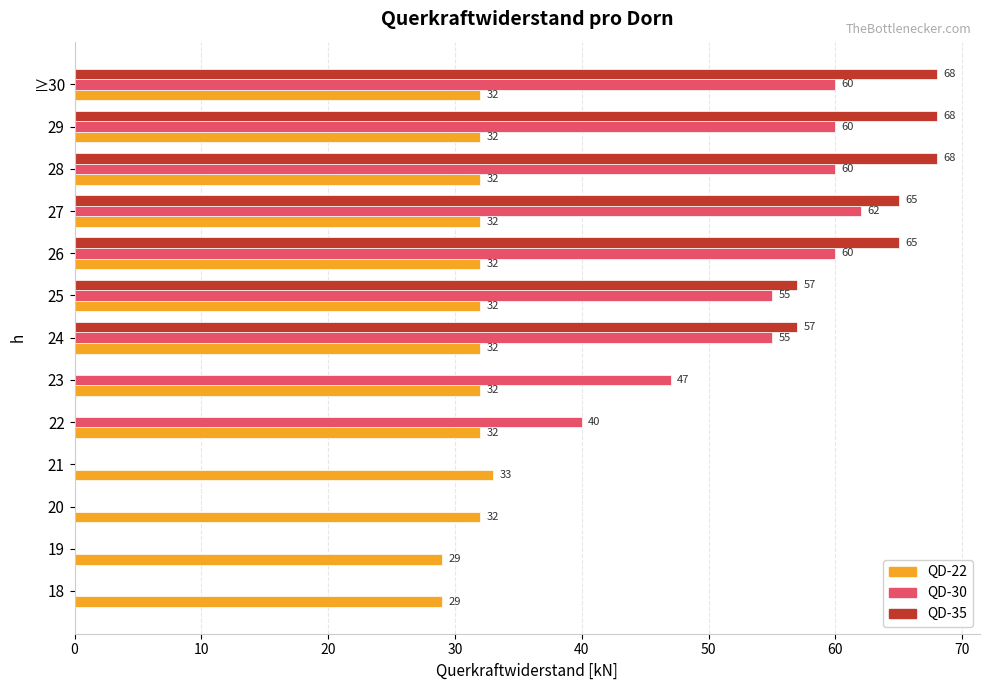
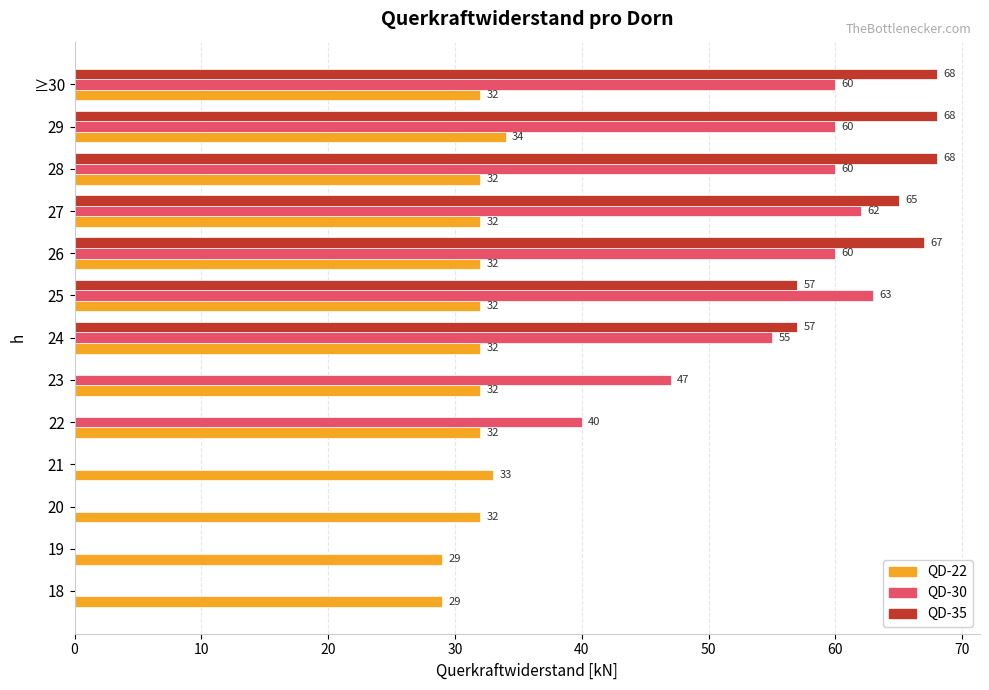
  {
    "QD-22": {
      "≥30": 32,
-     "29": 32,
+     "29": 34,
      "28": 32,
      "27": 32,
      "26": 32,
      "25": 32,
      "24": 32,
      "23": 32,
      "22": 32,
      "21": 33,
      "20": 32,
      "19": 29,
      "18": 29
    },
    "QD-30": {
      "≥30": 60,
      "29": 60,
      "28": 60,
      "27": 62,
      "26": 60,
-     "25": 55,
+     "25": 63,
      "24": 55,
      "23": 47,
      "22": 40
    },
    "QD-35": {
      "≥30": 68,
      "29": 68,
      "28": 68,
      "27": 65,
-     "26": 65,
+     "26": 67,
      "25": 57,
      "24": 57
    }
  }
